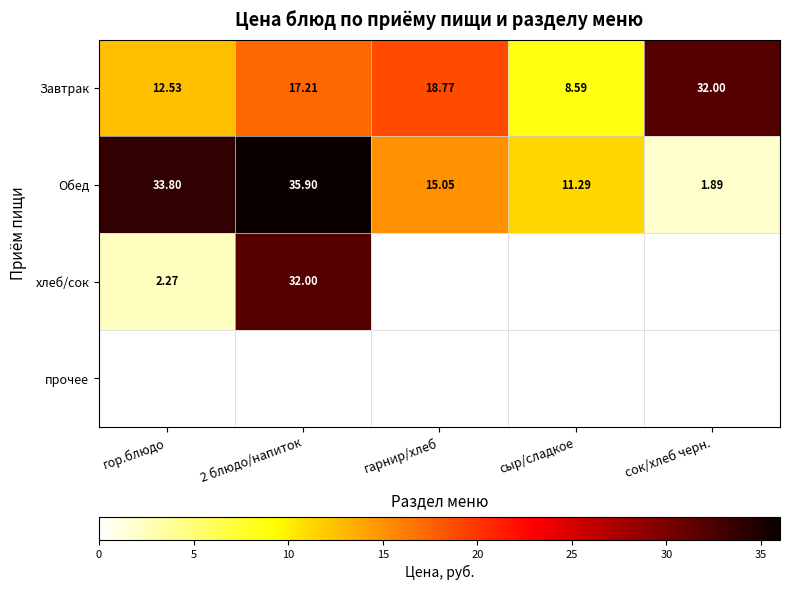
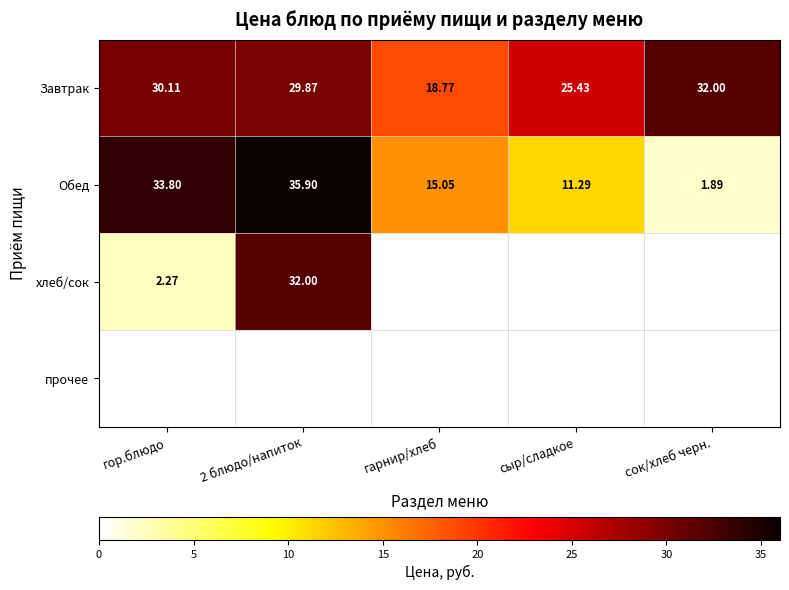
  {
    "Завтрак": {
-     "гор.блюдо": 12.53,
-     "2 блюдо/напиток": 17.21,
+     "гор.блюдо": 30.11,
+     "2 блюдо/напиток": 29.87,
      "гарнир/хлеб": 18.77,
-     "сыр/сладкое": 8.59,
+     "сыр/сладкое": 25.43,
      "сок/хлеб черн.": 32.00
    },
    "Обед": {
      "гор.блюдо": 33.80,
      "2 блюдо/напиток": 35.90,
      "гарнир/хлеб": 15.05,
      "сыр/сладкое": 11.29,
      "сок/хлеб черн.": 1.89
    },
    "хлеб/сок": {
      "гор.блюдо": 2.27,
      "2 блюдо/напиток": 32.00
    }
  }
